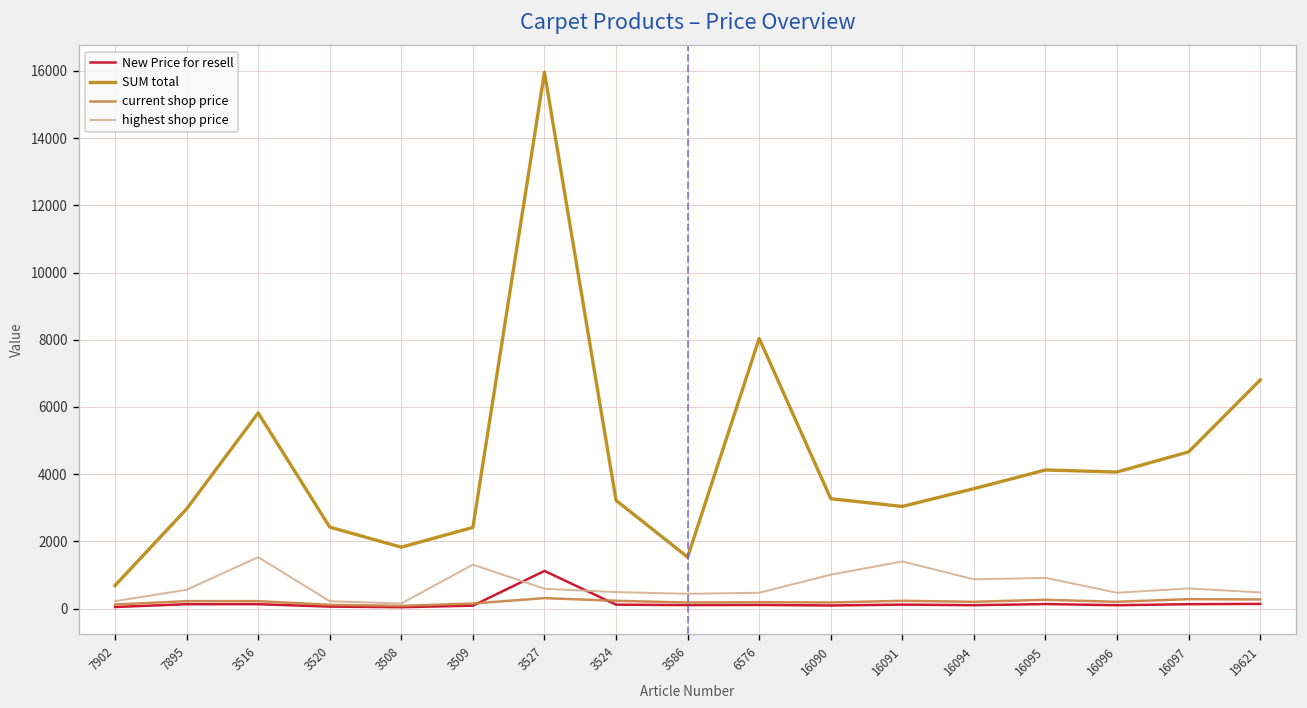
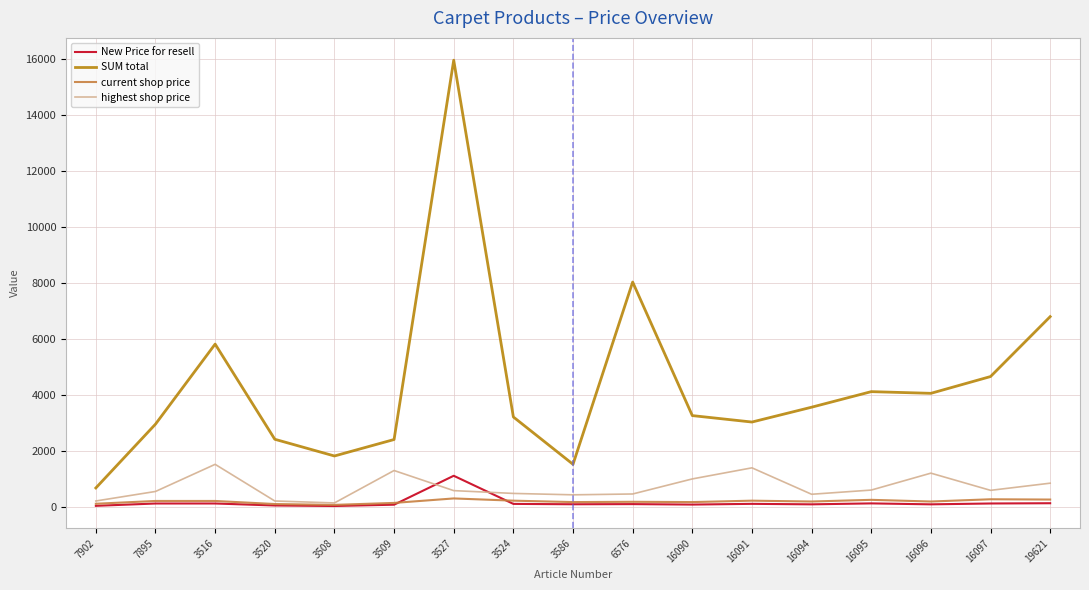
  {
    "New Price for resell": {
      "3527": 1100,
      "3524": 100,
      "16091": 100,
      "16094": 100,
      "16095": 100,
      "16096": 100,
      "16097": 100,
      "19621": 100
    },
    "highest shop price": {
      "7902": 200,
      "7895": 600,
      "3516": 1500,
      "3520": 200,
      "3509": 1300,
      "3527": 600,
      "3524": 500,
      "3586": 400,
      "6576": 500,
      "16090": 1000,
      "16091": 1400,
-     "16094": 900,
-     "16095": 900,
-     "16096": 500,
+     "16094": 500,
+     "16095": 600,
+     "16096": 1200,
      "16097": 600,
-     "19621": 500
+     "19621": 900
    }
  }
